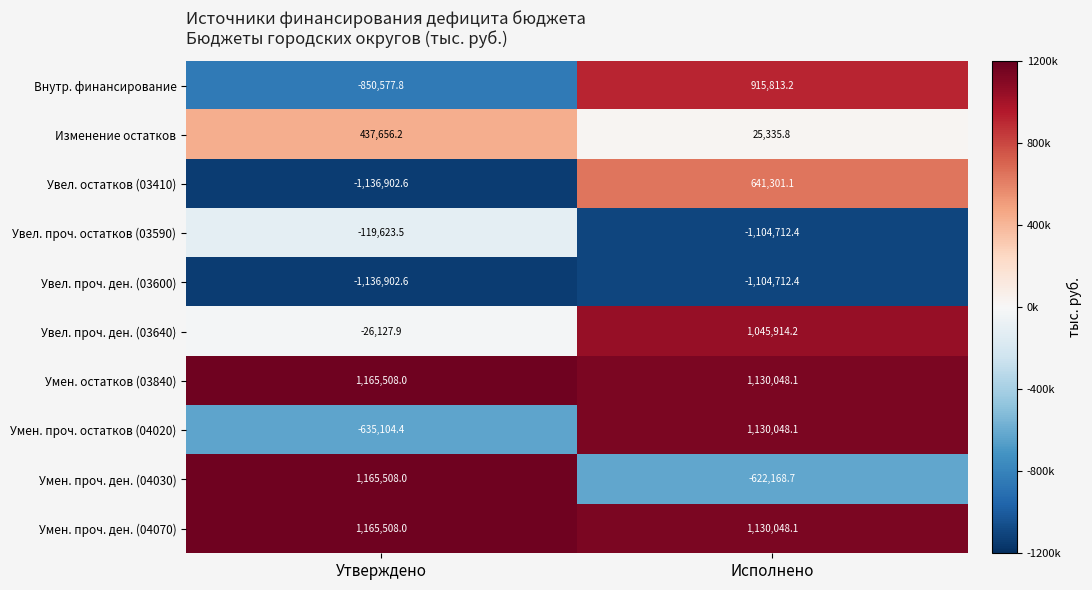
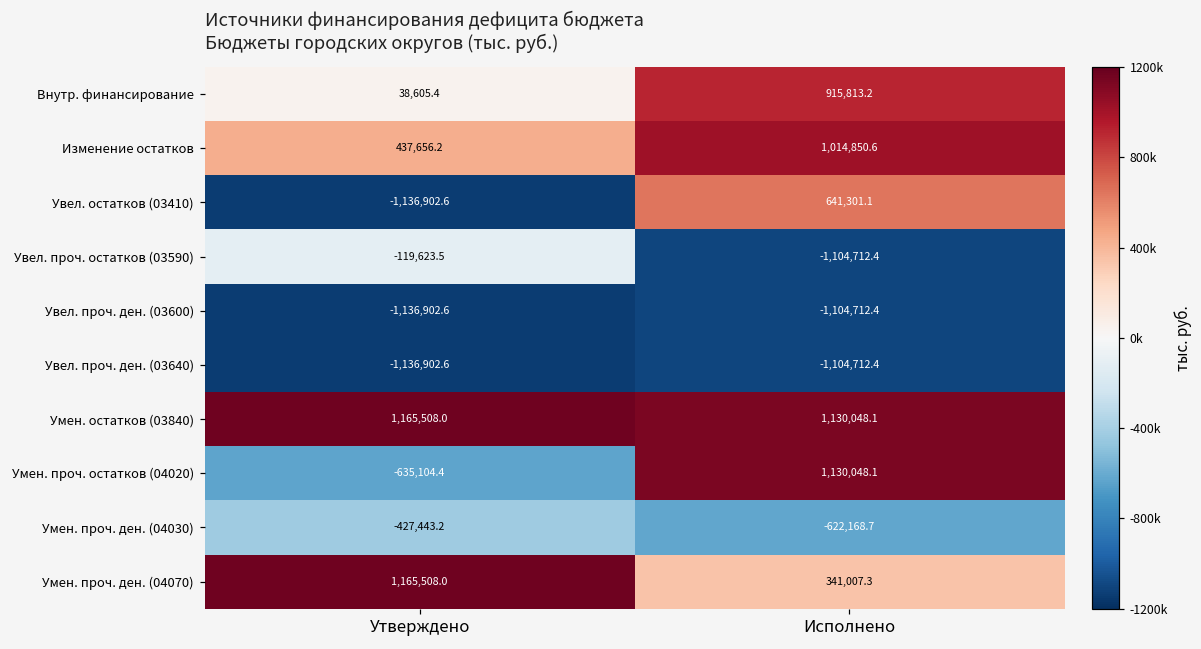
  {
    "Внутр. финансирование": {
-     "Утверждено": "-850,577.8",
+     "Утверждено": "38,605.4",
      "Исполнено": "915,813.2"
    },
    "Изменение остатков": {
      "Утверждено": "437,656.2",
-     "Исполнено": "25,335.8"
+     "Исполнено": "1,014,850.6"
    },
    "Увел. остатков (03410)": {
      "Утверждено": "-1,136,902.6",
      "Исполнено": "641,301.1"
    },
    "Увел. проч. остатков (03590)": {
      "Утверждено": "-119,623.5",
      "Исполнено": "-1,104,712.4"
    },
    "Увел. проч. ден. (03600)": {
      "Утверждено": "-1,136,902.6",
      "Исполнено": "-1,104,712.4"
    },
    "Увел. проч. ден. (03640)": {
-     "Утверждено": "-26,127.9",
-     "Исполнено": "1,045,914.2"
+     "Утверждено": "-1,136,902.6",
+     "Исполнено": "-1,104,712.4"
    },
    "Умен. остатков (03840)": {
      "Утверждено": "1,165,508.0",
      "Исполнено": "1,130,048.1"
    },
    "Умен. проч. остатков (04020)": {
      "Утверждено": "-635,104.4",
      "Исполнено": "1,130,048.1"
    },
    "Умен. проч. ден. (04030)": {
-     "Утверждено": "1,165,508.0",
+     "Утверждено": "-427,443.2",
      "Исполнено": "-622,168.7"
    },
    "Умен. проч. ден. (04070)": {
      "Утверждено": "1,165,508.0",
-     "Исполнено": "1,130,048.1"
+     "Исполнено": "341,007.3"
    }
  }
